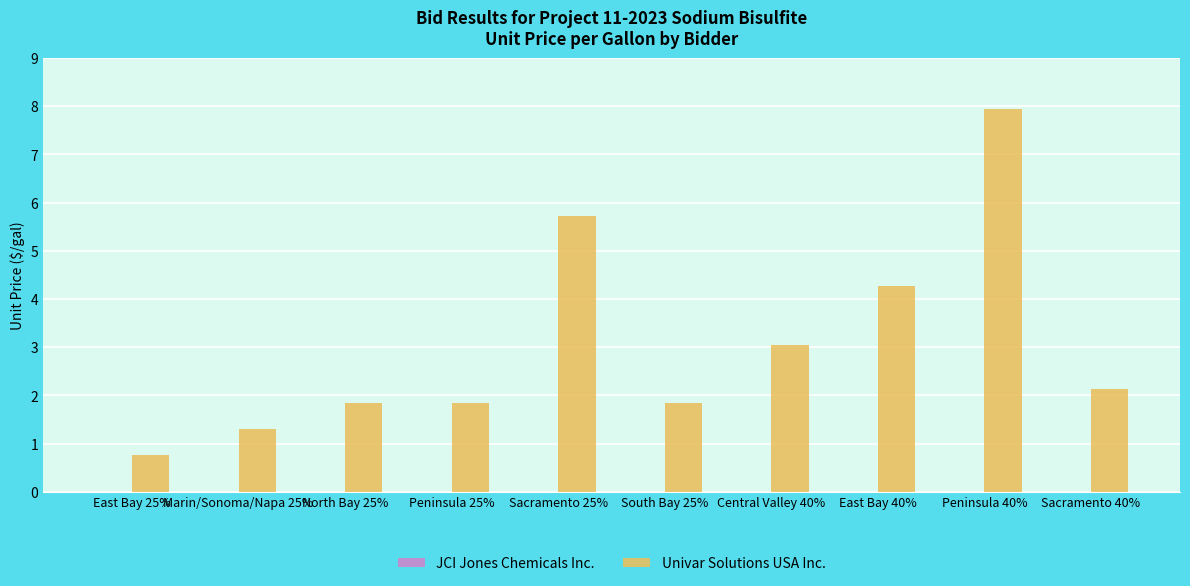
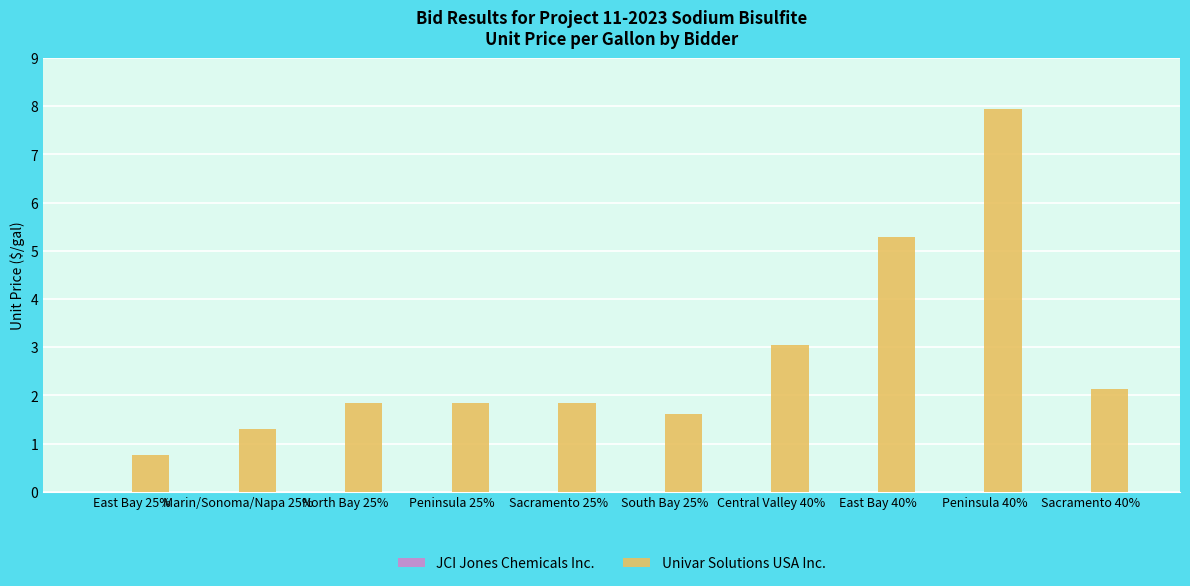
  {
    "JCI Jones Chemicals Inc.": {
      "East Bay 25%": 0.0,
      "Marin/Sonoma/Napa 25%": 0.0,
      "North Bay 25%": 0.0,
      "Peninsula 25%": 0.0,
      "Sacramento 25%": 0.0,
      "South Bay 25%": 0.0,
      "Central Valley 40%": 0.0,
      "East Bay 40%": 0.0,
      "Peninsula 40%": 0.0,
      "Sacramento 40%": 0.0
    },
    "Univar Solutions USA Inc.": {
      "East Bay 25%": 0.8,
      "Marin/Sonoma/Napa 25%": 1.3,
      "North Bay 25%": 1.8,
      "Peninsula 25%": 1.8,
-     "Sacramento 25%": 5.7,
-     "South Bay 25%": 1.8,
+     "Sacramento 25%": 1.8,
+     "South Bay 25%": 1.6,
      "Central Valley 40%": 3.0,
-     "East Bay 40%": 4.3,
+     "East Bay 40%": 5.3,
      "Peninsula 40%": 7.9,
      "Sacramento 40%": 2.1
    }
  }
